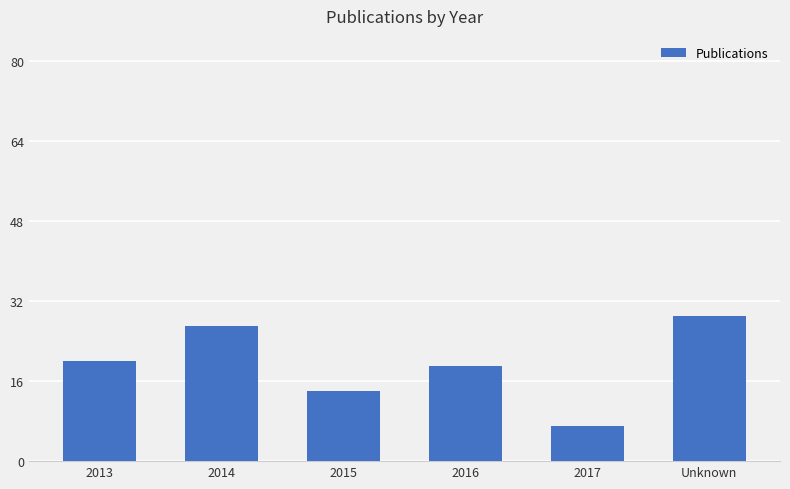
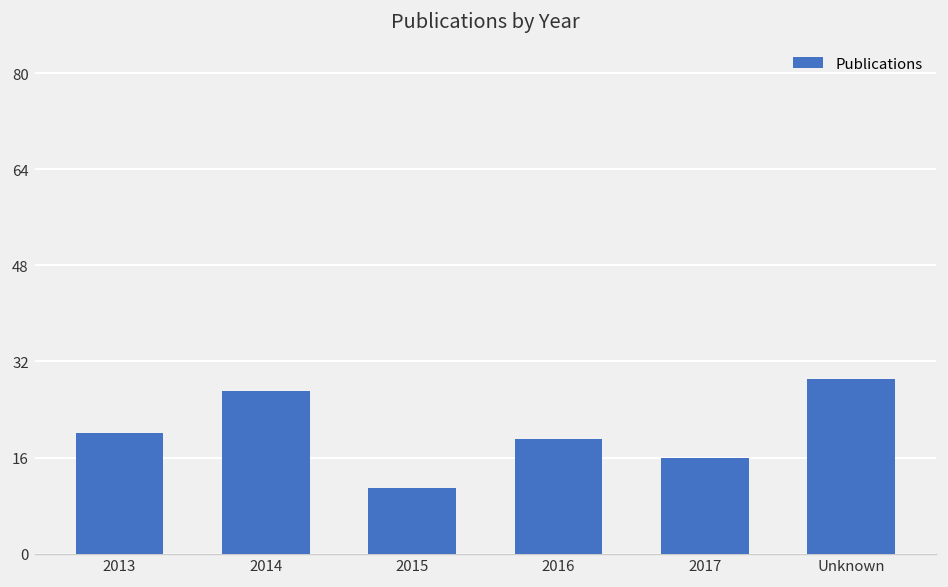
  {
    "2013": 20,
    "2014": 27,
-   "2015": 14,
+   "2015": 11,
    "2016": 19,
-   "2017": 7,
+   "2017": 16,
    "Unknown": 29
  }
